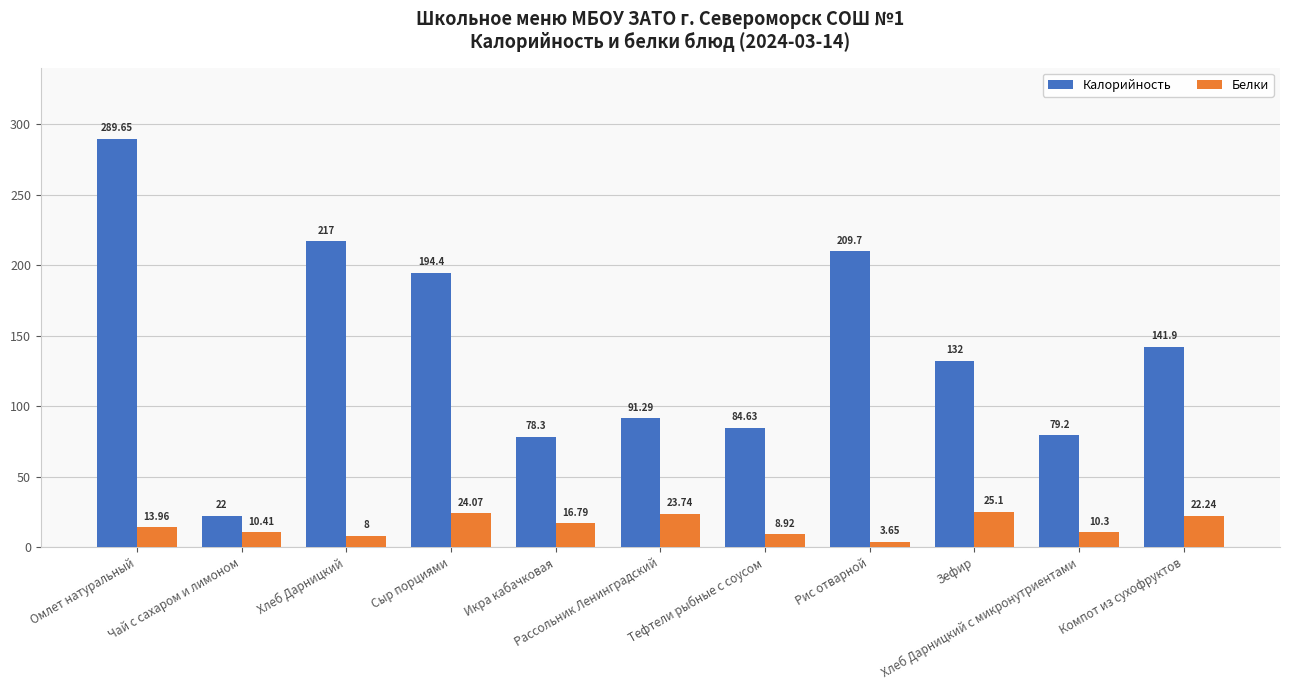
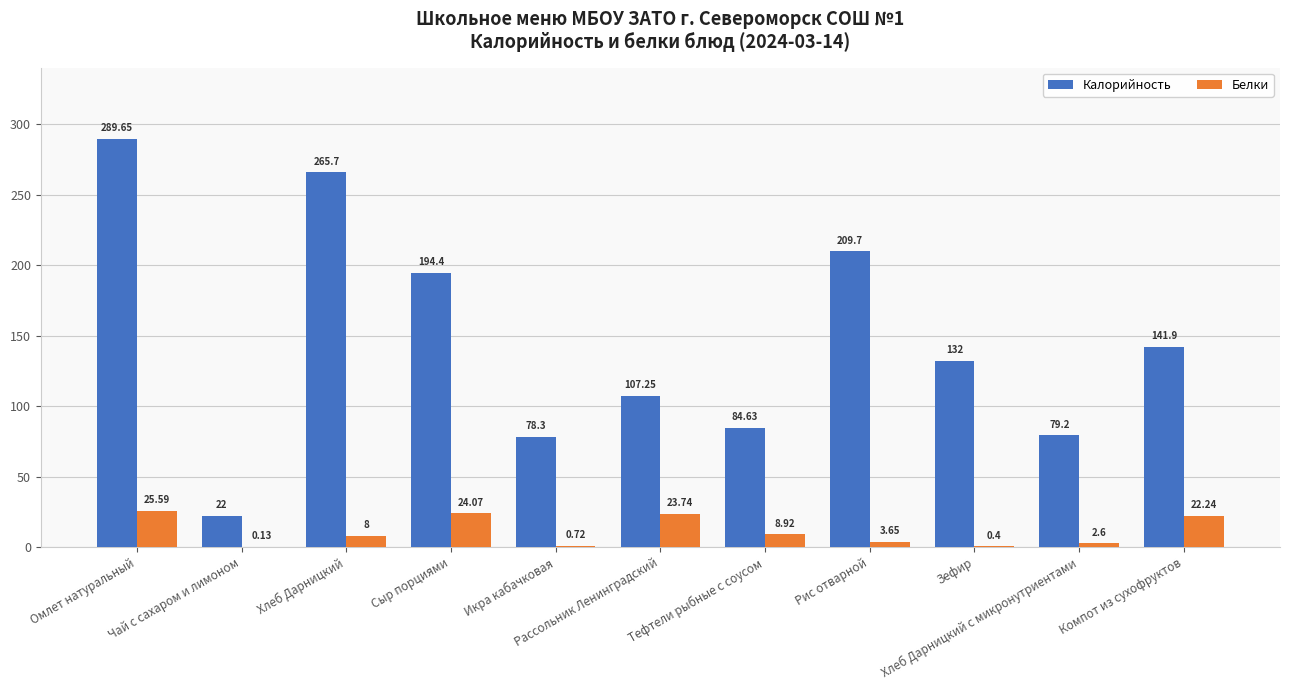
  {
    "Калорийность": {
      "Омлет натуральный": 289.65,
      "Чай с сахаром и лимоном": 22,
-     "Хлеб Дарницкий": 217,
+     "Хлеб Дарницкий": 265.7,
      "Сыр порциями": 194.4,
      "Икра кабачковая": 78.3,
-     "Рассольник Ленинградский": 91.29,
+     "Рассольник Ленинградский": 107.25,
      "Тефтели рыбные с соусом": 84.63,
      "Рис отварной": 209.7,
      "Зефир": 132,
      "Хлеб Дарницкий с микронутриентами": 79.2,
      "Компот из сухофруктов": 141.9
    },
    "Белки": {
-     "Омлет натуральный": 13.96,
-     "Чай с сахаром и лимоном": 10.41,
+     "Омлет натуральный": 25.59,
+     "Чай с сахаром и лимоном": 0.13,
      "Хлеб Дарницкий": 8,
      "Сыр порциями": 24.07,
-     "Икра кабачковая": 16.79,
+     "Икра кабачковая": 0.72,
      "Рассольник Ленинградский": 23.74,
      "Тефтели рыбные с соусом": 8.92,
      "Рис отварной": 3.65,
-     "Зефир": 25.1,
-     "Хлеб Дарницкий с микронутриентами": 10.3,
+     "Зефир": 0.4,
+     "Хлеб Дарницкий с микронутриентами": 2.6,
      "Компот из сухофруктов": 22.24
    }
  }
